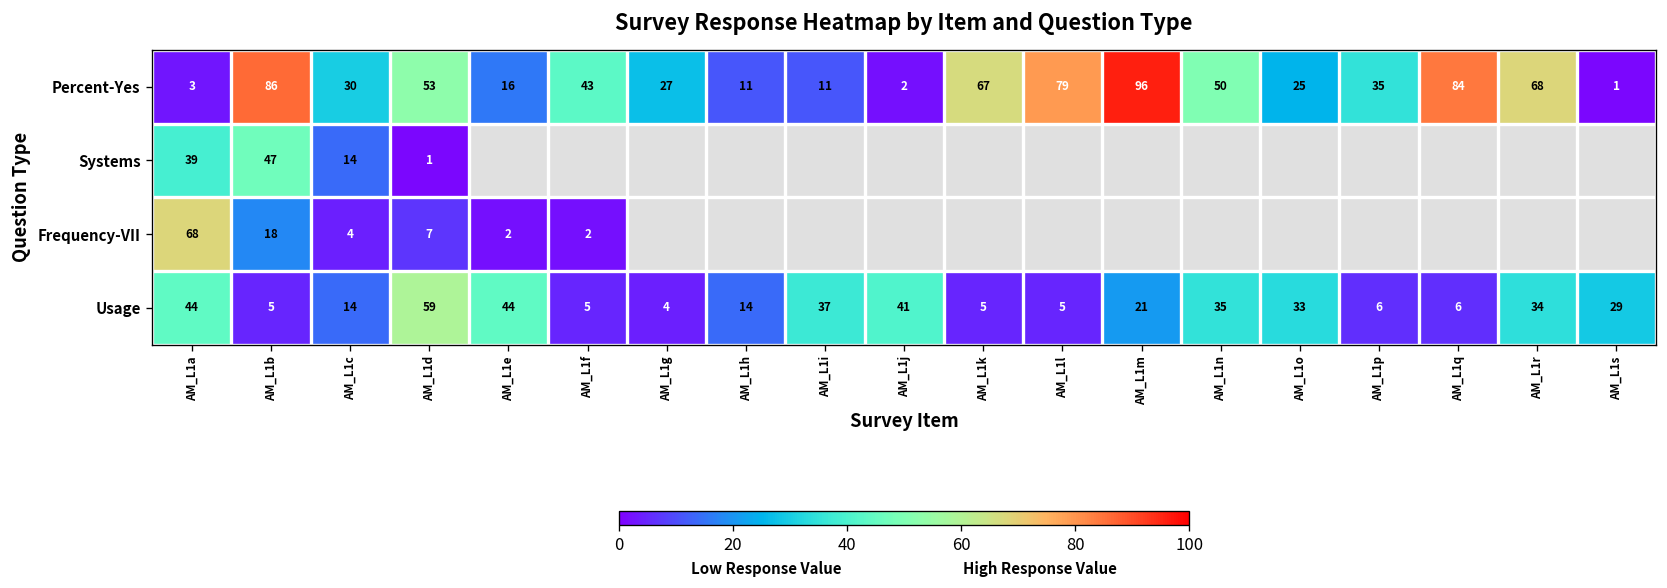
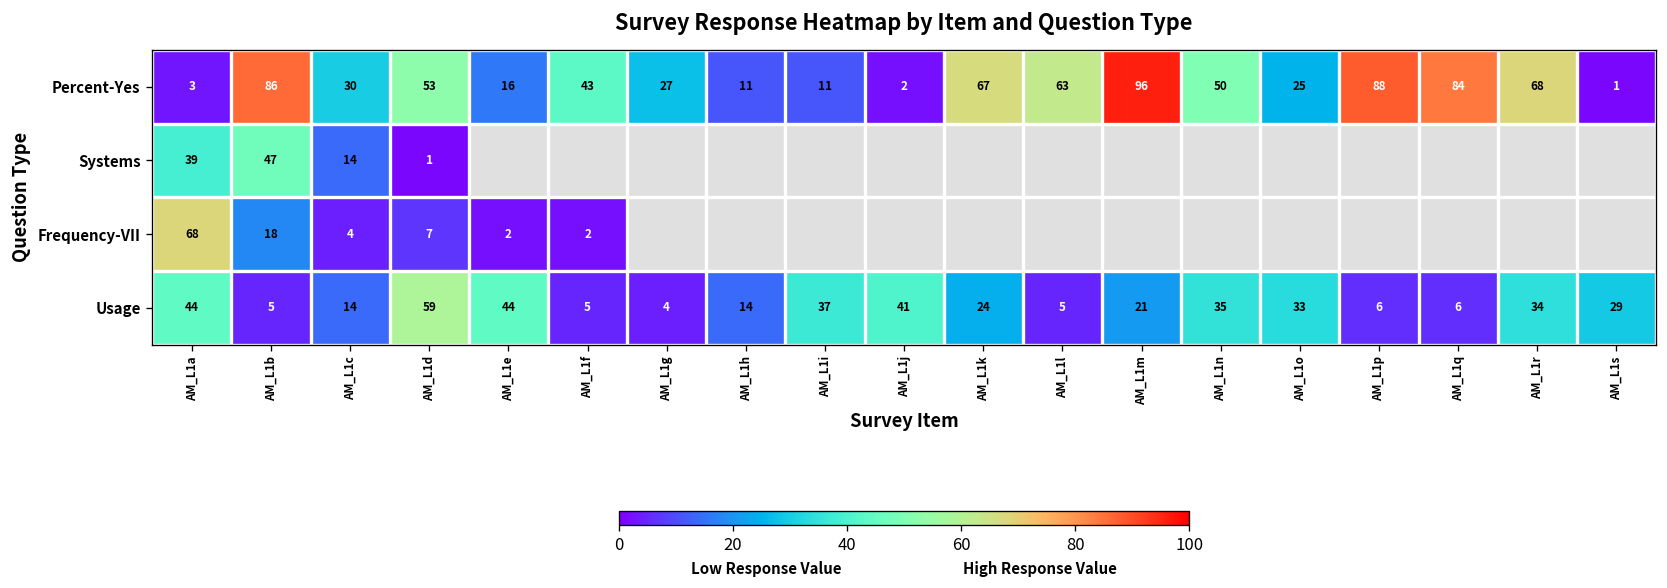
  {
    "Percent-Yes": {
      "AM_L1a": 3,
      "AM_L1b": 86,
      "AM_L1c": 30,
      "AM_L1d": 53,
      "AM_L1e": 16,
      "AM_L1f": 43,
      "AM_L1g": 27,
      "AM_L1h": 11,
      "AM_L1i": 11,
      "AM_L1j": 2,
      "AM_L1k": 67,
-     "AM_L1l": 79,
+     "AM_L1l": 63,
      "AM_L1m": 96,
      "AM_L1n": 50,
      "AM_L1o": 25,
-     "AM_L1p": 35,
+     "AM_L1p": 88,
      "AM_L1q": 84,
      "AM_L1r": 68,
      "AM_L1s": 1
    },
    "Systems": {
      "AM_L1a": 39,
      "AM_L1b": 47,
      "AM_L1c": 14,
      "AM_L1d": 1
    },
    "Frequency-VII": {
      "AM_L1a": 68,
      "AM_L1b": 18,
      "AM_L1c": 4,
      "AM_L1d": 7,
      "AM_L1e": 2,
      "AM_L1f": 2
    },
    "Usage": {
      "AM_L1a": 44,
      "AM_L1b": 5,
      "AM_L1c": 14,
      "AM_L1d": 59,
      "AM_L1e": 44,
      "AM_L1f": 5,
      "AM_L1g": 4,
      "AM_L1h": 14,
      "AM_L1i": 37,
      "AM_L1j": 41,
-     "AM_L1k": 5,
+     "AM_L1k": 24,
      "AM_L1l": 5,
      "AM_L1m": 21,
      "AM_L1n": 35,
      "AM_L1o": 33,
      "AM_L1p": 6,
      "AM_L1q": 6,
      "AM_L1r": 34,
      "AM_L1s": 29
    }
  }
